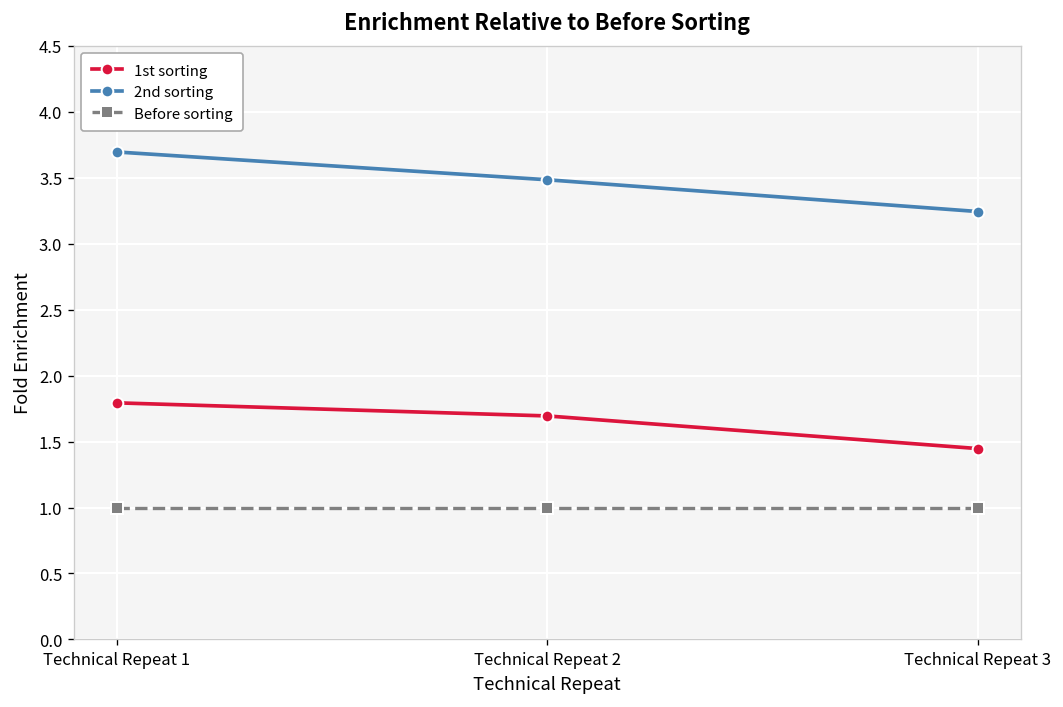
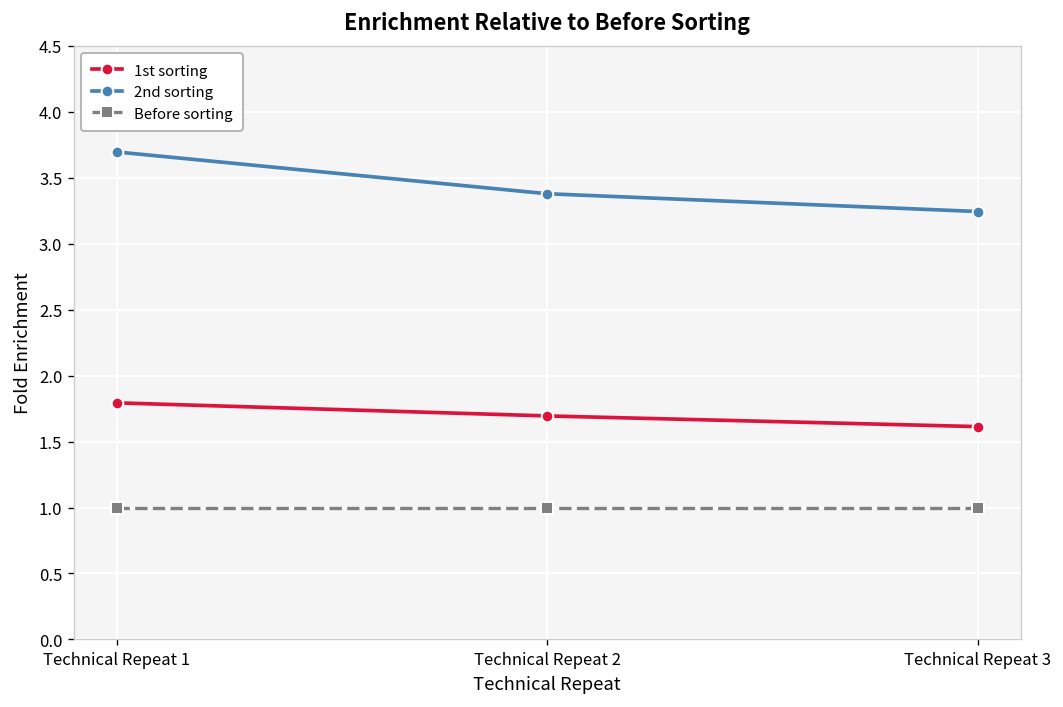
  {
    "1st sorting": {
      "Technical Repeat 1": 1.79,
      "Technical Repeat 2": 1.69,
-     "Technical Repeat 3": 1.45
+     "Technical Repeat 3": 1.61
    },
    "2nd sorting": {
      "Technical Repeat 1": 3.69,
-     "Technical Repeat 2": 3.48,
+     "Technical Repeat 2": 3.38,
      "Technical Repeat 3": 3.24
    },
    "Before sorting": {
      "Technical Repeat 1": 1.00,
      "Technical Repeat 2": 1.00,
      "Technical Repeat 3": 1.00
    }
  }
